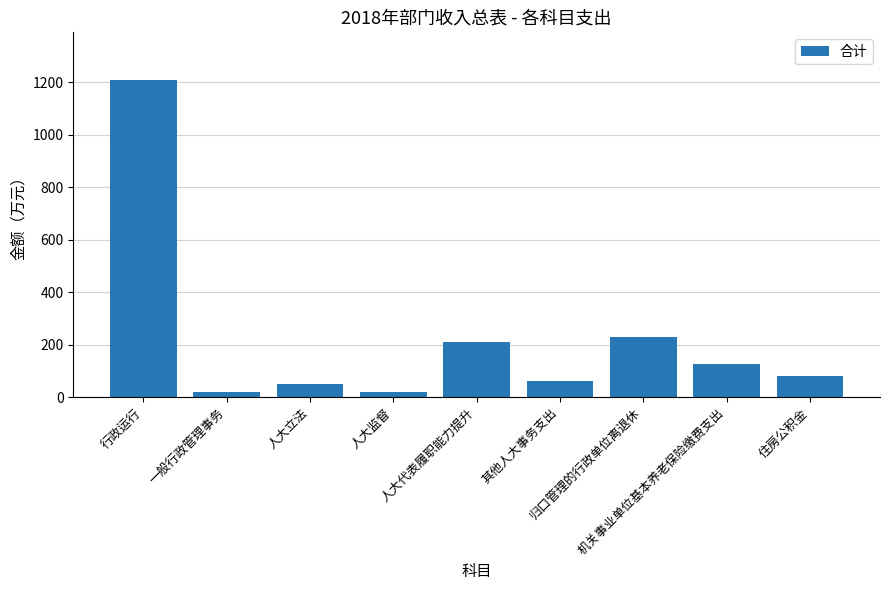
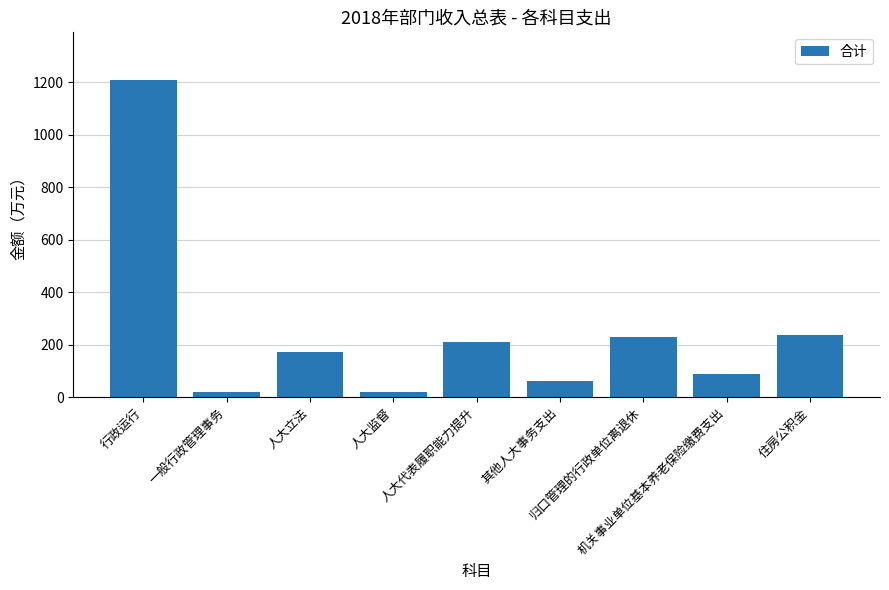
  {
    "行政运行": 1210,
    "一般行政管理事务": 20,
-   "人大立法": 50,
+   "人大立法": 170,
    "人大监督": 20,
    "人大代表履职能力提升": 210,
    "其他人大事务支出": 60,
    "归口管理的行政单位离退休": 230,
-   "机关事业单位基本养老保险缴费支出": 130,
-   "住房公积金": 80
+   "机关事业单位基本养老保险缴费支出": 90,
+   "住房公积金": 240
  }
